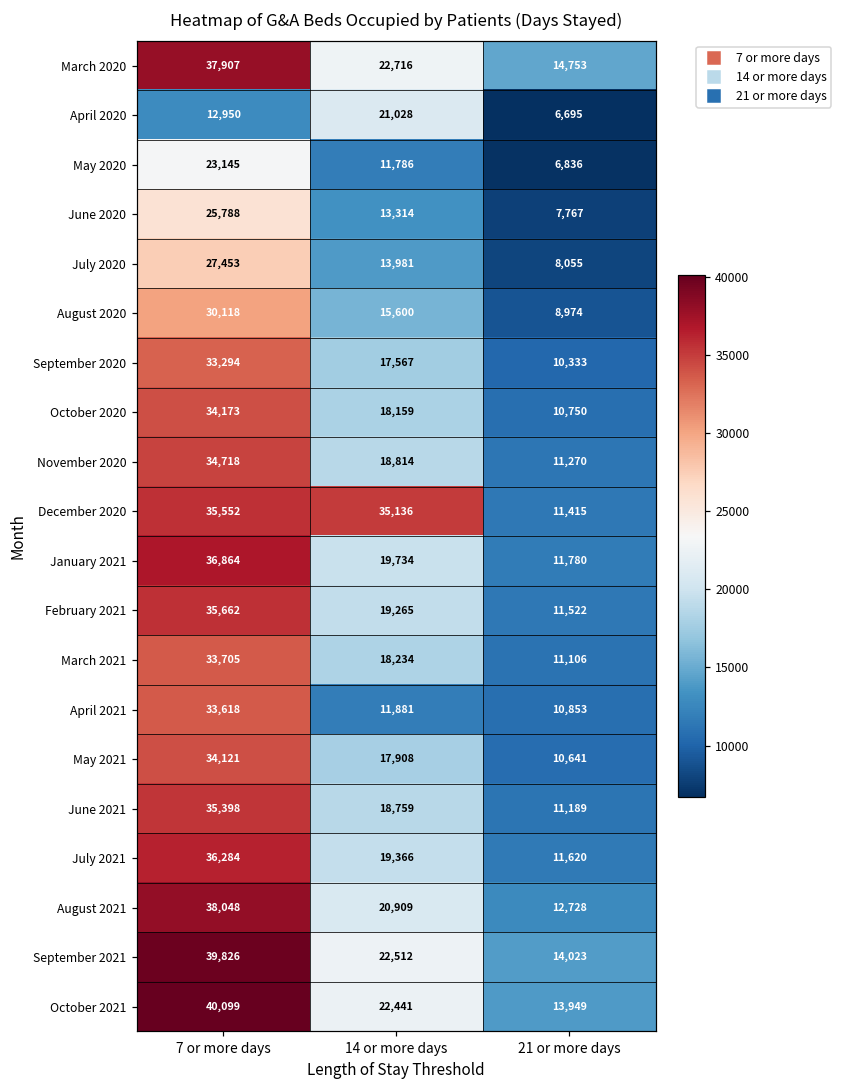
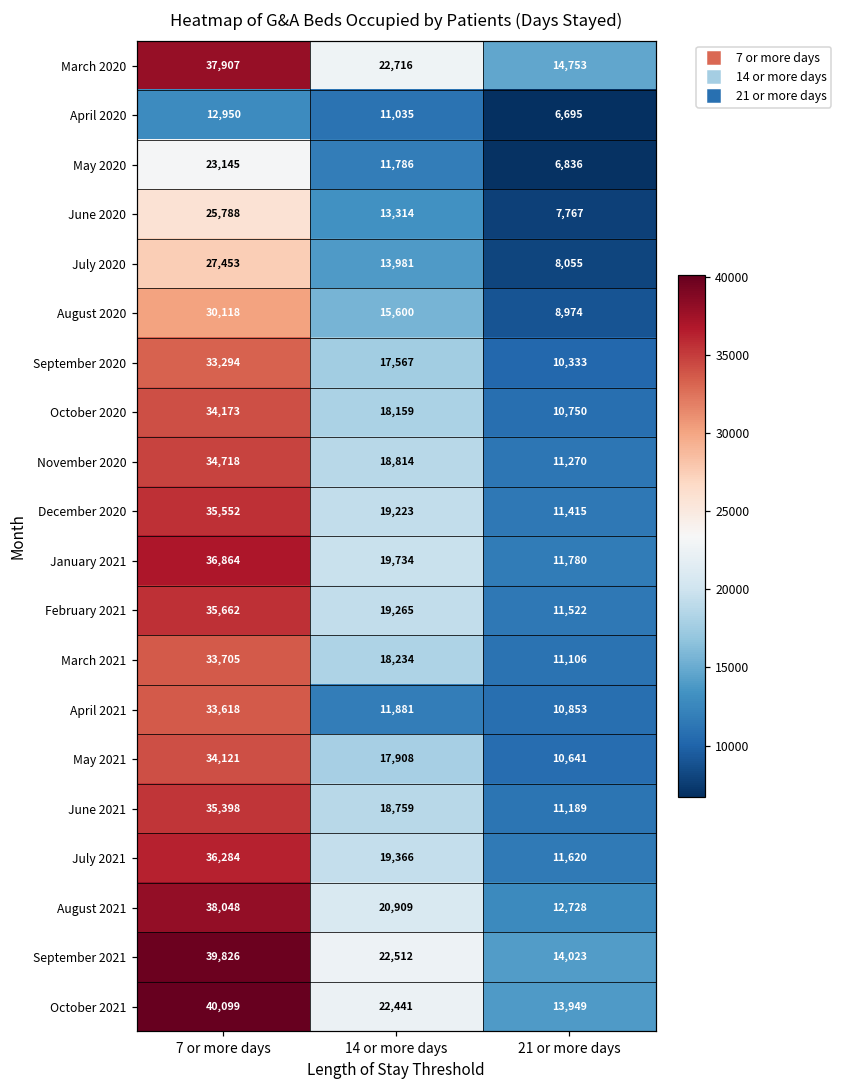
  {
    "March 2020": {
      "7 or more days": "37,907",
      "14 or more days": "22,716",
      "21 or more days": "14,753"
    },
    "April 2020": {
      "7 or more days": "12,950",
-     "14 or more days": "21,028",
+     "14 or more days": "11,035",
      "21 or more days": "6,695"
    },
    "May 2020": {
      "7 or more days": "23,145",
      "14 or more days": "11,786",
      "21 or more days": "6,836"
    },
    "June 2020": {
      "7 or more days": "25,788",
      "14 or more days": "13,314",
      "21 or more days": "7,767"
    },
    "July 2020": {
      "7 or more days": "27,453",
      "14 or more days": "13,981",
      "21 or more days": "8,055"
    },
    "August 2020": {
      "7 or more days": "30,118",
      "14 or more days": "15,600",
      "21 or more days": "8,974"
    },
    "September 2020": {
      "7 or more days": "33,294",
      "14 or more days": "17,567",
      "21 or more days": "10,333"
    },
    "October 2020": {
      "7 or more days": "34,173",
      "14 or more days": "18,159",
      "21 or more days": "10,750"
    },
    "November 2020": {
      "7 or more days": "34,718",
      "14 or more days": "18,814",
      "21 or more days": "11,270"
    },
    "December 2020": {
      "7 or more days": "35,552",
-     "14 or more days": "35,136",
+     "14 or more days": "19,223",
      "21 or more days": "11,415"
    },
    "January 2021": {
      "7 or more days": "36,864",
      "14 or more days": "19,734",
      "21 or more days": "11,780"
    },
    "February 2021": {
      "7 or more days": "35,662",
      "14 or more days": "19,265",
      "21 or more days": "11,522"
    },
    "March 2021": {
      "7 or more days": "33,705",
      "14 or more days": "18,234",
      "21 or more days": "11,106"
    },
    "April 2021": {
      "7 or more days": "33,618",
      "14 or more days": "11,881",
      "21 or more days": "10,853"
    },
    "May 2021": {
      "7 or more days": "34,121",
      "14 or more days": "17,908",
      "21 or more days": "10,641"
    },
    "June 2021": {
      "7 or more days": "35,398",
      "14 or more days": "18,759",
      "21 or more days": "11,189"
    },
    "July 2021": {
      "7 or more days": "36,284",
      "14 or more days": "19,366",
      "21 or more days": "11,620"
    },
    "August 2021": {
      "7 or more days": "38,048",
      "14 or more days": "20,909",
      "21 or more days": "12,728"
    },
    "September 2021": {
      "7 or more days": "39,826",
      "14 or more days": "22,512",
      "21 or more days": "14,023"
    },
    "October 2021": {
      "7 or more days": "40,099",
      "14 or more days": "22,441",
      "21 or more days": "13,949"
    }
  }
